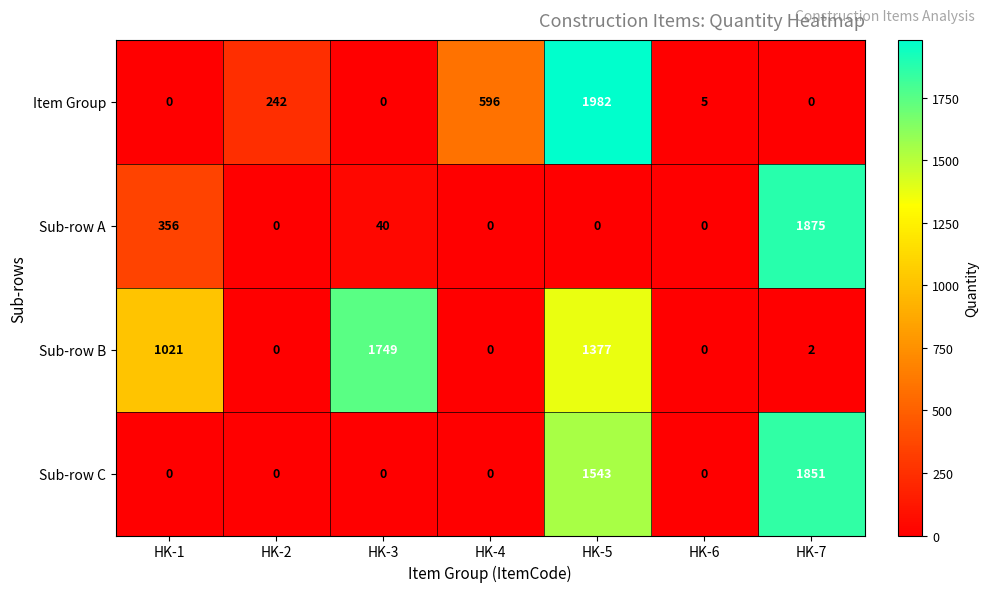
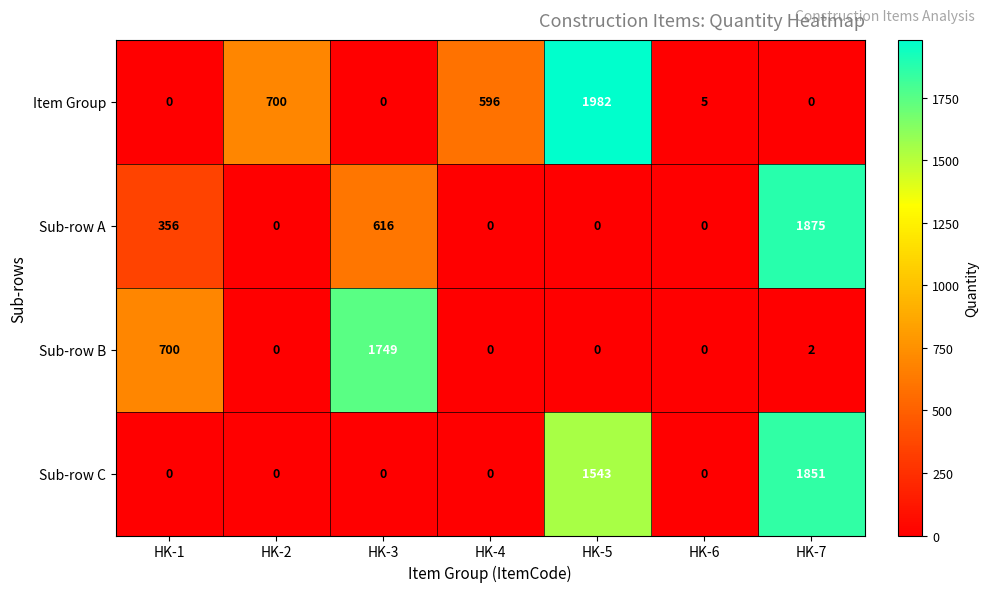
  {
    "Item Group": {
      "HK-1": 0,
-     "HK-2": 242,
+     "HK-2": 700,
      "HK-3": 0,
      "HK-4": 596,
      "HK-5": 1982,
      "HK-6": 5,
      "HK-7": 0
    },
    "Sub-row A": {
      "HK-1": 356,
      "HK-2": 0,
-     "HK-3": 40,
+     "HK-3": 616,
      "HK-4": 0,
      "HK-5": 0,
      "HK-6": 0,
      "HK-7": 1875
    },
    "Sub-row B": {
-     "HK-1": 1021,
+     "HK-1": 700,
      "HK-2": 0,
      "HK-3": 1749,
      "HK-4": 0,
-     "HK-5": 1377,
+     "HK-5": 0,
      "HK-6": 0,
      "HK-7": 2
    },
    "Sub-row C": {
      "HK-1": 0,
      "HK-2": 0,
      "HK-3": 0,
      "HK-4": 0,
      "HK-5": 1543,
      "HK-6": 0,
      "HK-7": 1851
    }
  }
